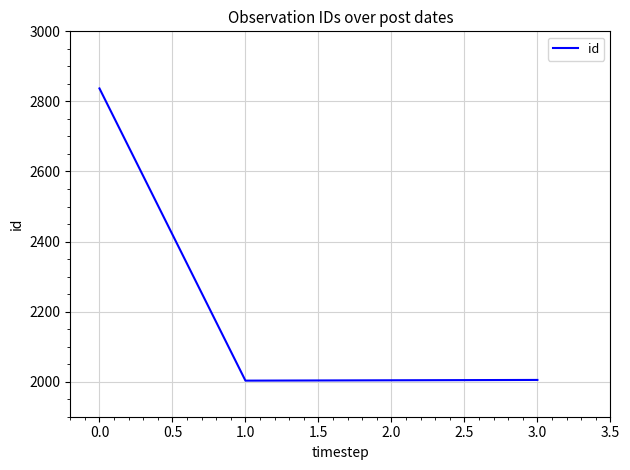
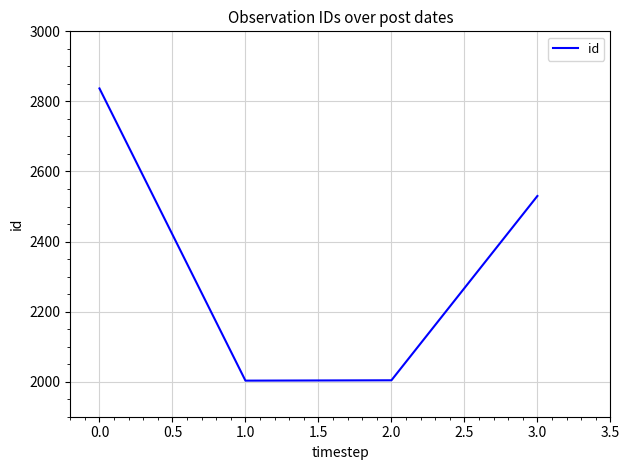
  {
    "0.0": 2840,
    "1.0": 2000,
    "2.0": 2000,
-   "3.0": 2010
+   "3.0": 2530
  }
